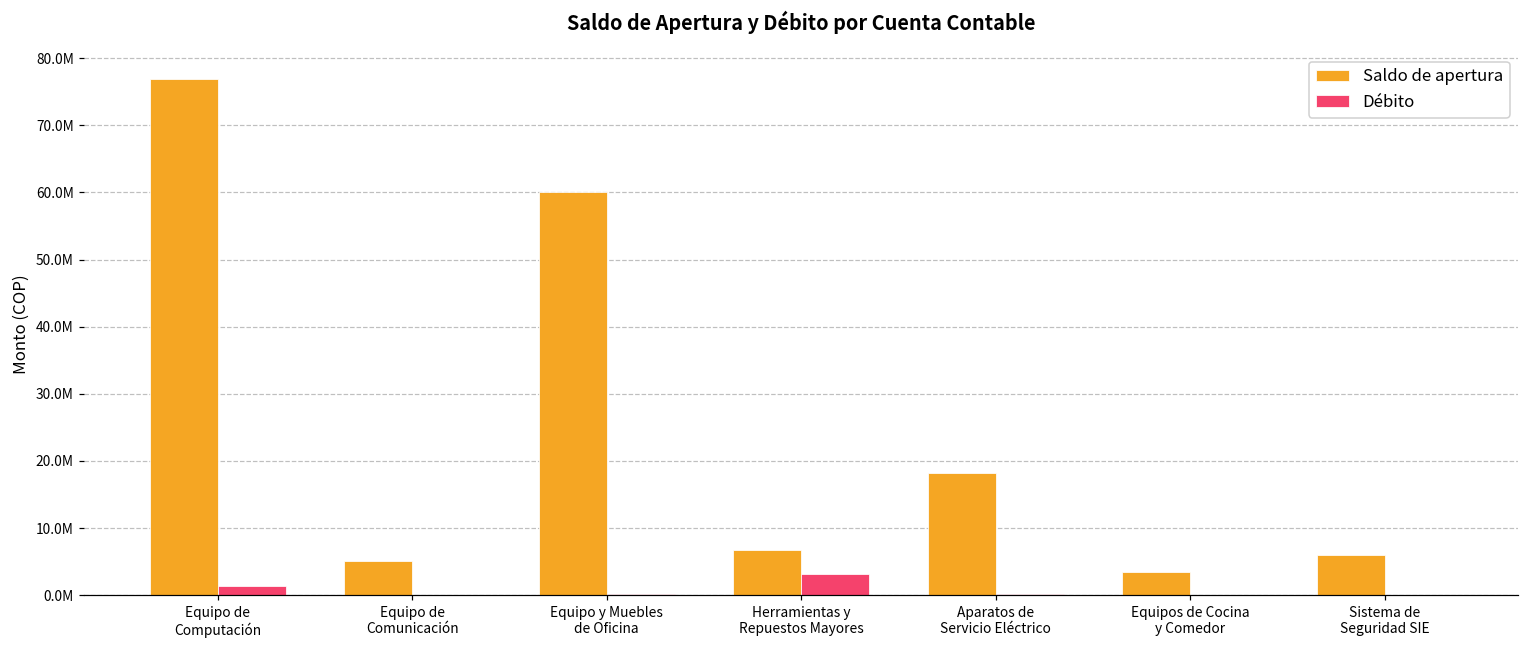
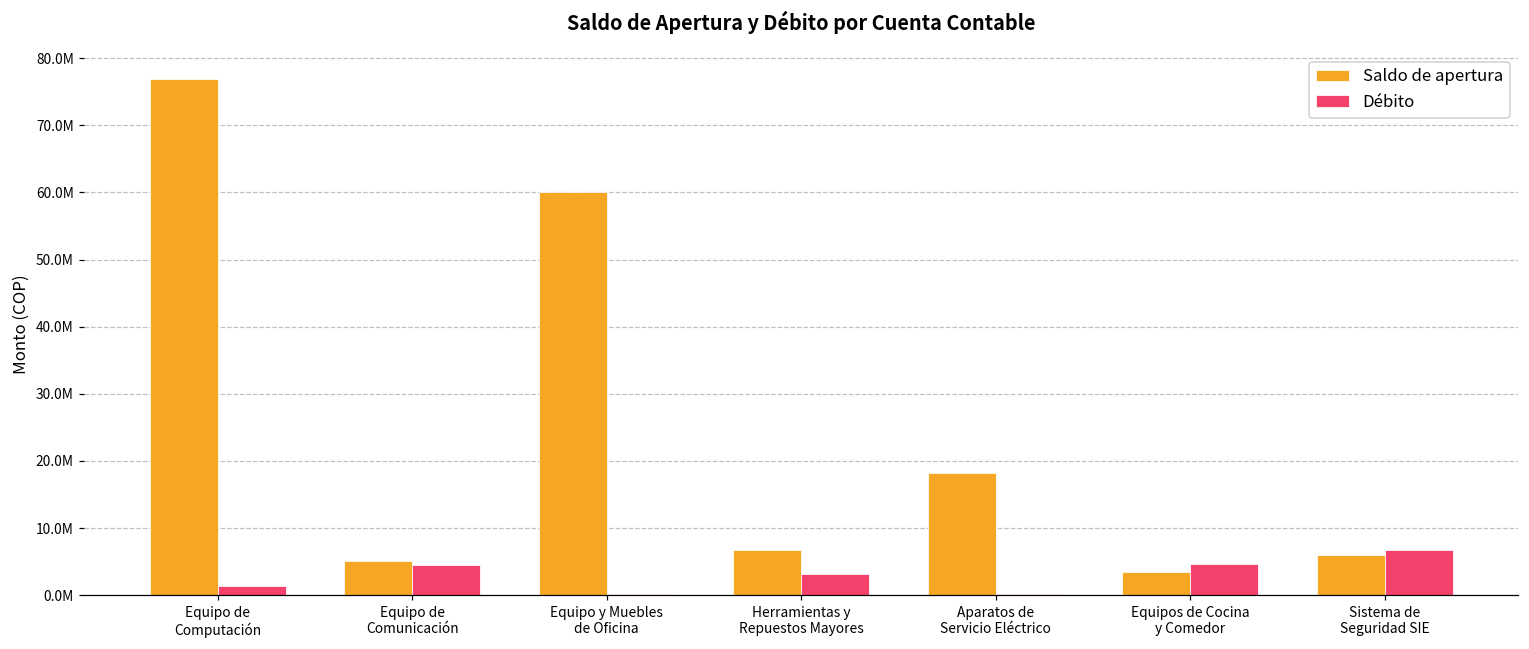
  {
    "Saldo de apertura": {
      "Equipo de Computación": 77000000,
      "Equipo de Comunicación": 5000000,
      "Equipo y Muebles de Oficina": 60000000,
      "Herramientas y Repuestos Mayores": 7000000,
      "Aparatos de Servicio Eléctrico": 18000000,
      "Equipos de Cocina y Comedor": 3000000,
      "Sistema de Seguridad SIE": 6000000
    },
    "Débito": {
      "Equipo de Computación": 1000000,
-     "Equipo de Comunicación": 0,
+     "Equipo de Comunicación": 5000000,
      "Herramientas y Repuestos Mayores": 3000000,
-     "Equipos de Cocina y Comedor": 0,
-     "Sistema de Seguridad SIE": 0
+     "Equipos de Cocina y Comedor": 5000000,
+     "Sistema de Seguridad SIE": 7000000
    }
  }
